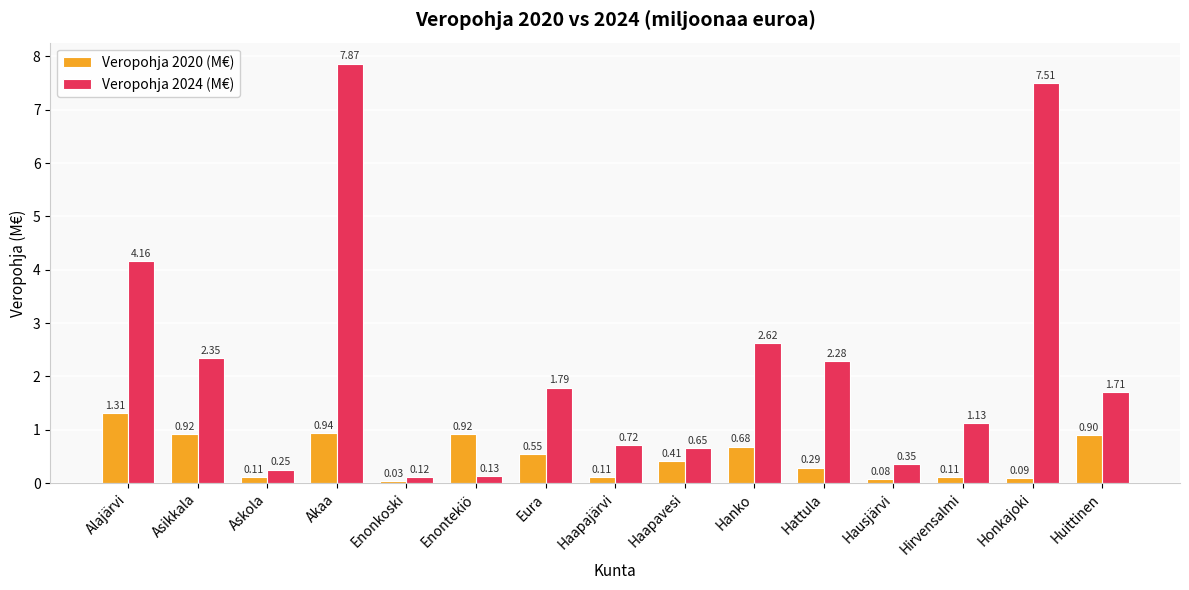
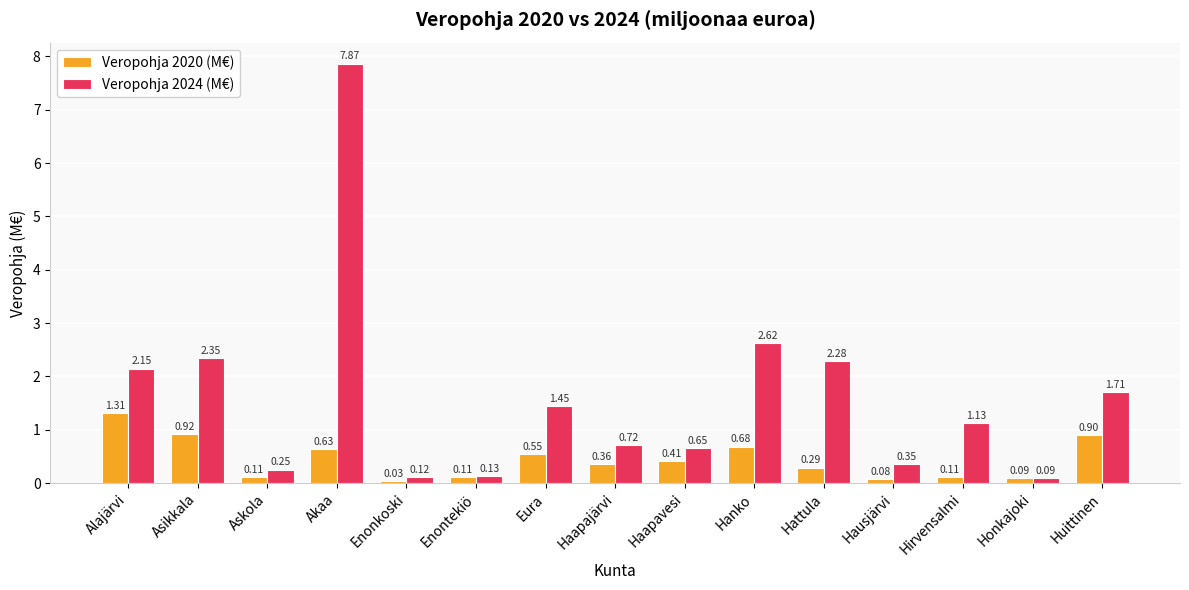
  {
    "Veropohja 2020 (M€)": {
      "Alajärvi": 1.31,
      "Asikkala": 0.92,
      "Askola": 0.11,
-     "Akaa": 0.94,
+     "Akaa": 0.63,
      "Enonkoski": 0.03,
-     "Enontekiö": 0.92,
+     "Enontekiö": 0.11,
      "Eura": 0.55,
-     "Haapajärvi": 0.11,
+     "Haapajärvi": 0.36,
      "Haapavesi": 0.41,
      "Hanko": 0.68,
      "Hattula": 0.29,
      "Hausjärvi": 0.08,
      "Hirvensalmi": 0.11,
      "Honkajoki": 0.09,
      "Huittinen": 0.90
    },
    "Veropohja 2024 (M€)": {
-     "Alajärvi": 4.16,
+     "Alajärvi": 2.15,
      "Asikkala": 2.35,
      "Askola": 0.25,
      "Akaa": 7.87,
      "Enonkoski": 0.12,
      "Enontekiö": 0.13,
-     "Eura": 1.79,
+     "Eura": 1.45,
      "Haapajärvi": 0.72,
      "Haapavesi": 0.65,
      "Hanko": 2.62,
      "Hattula": 2.28,
      "Hausjärvi": 0.35,
      "Hirvensalmi": 1.13,
-     "Honkajoki": 7.51,
+     "Honkajoki": 0.09,
      "Huittinen": 1.71
    }
  }
